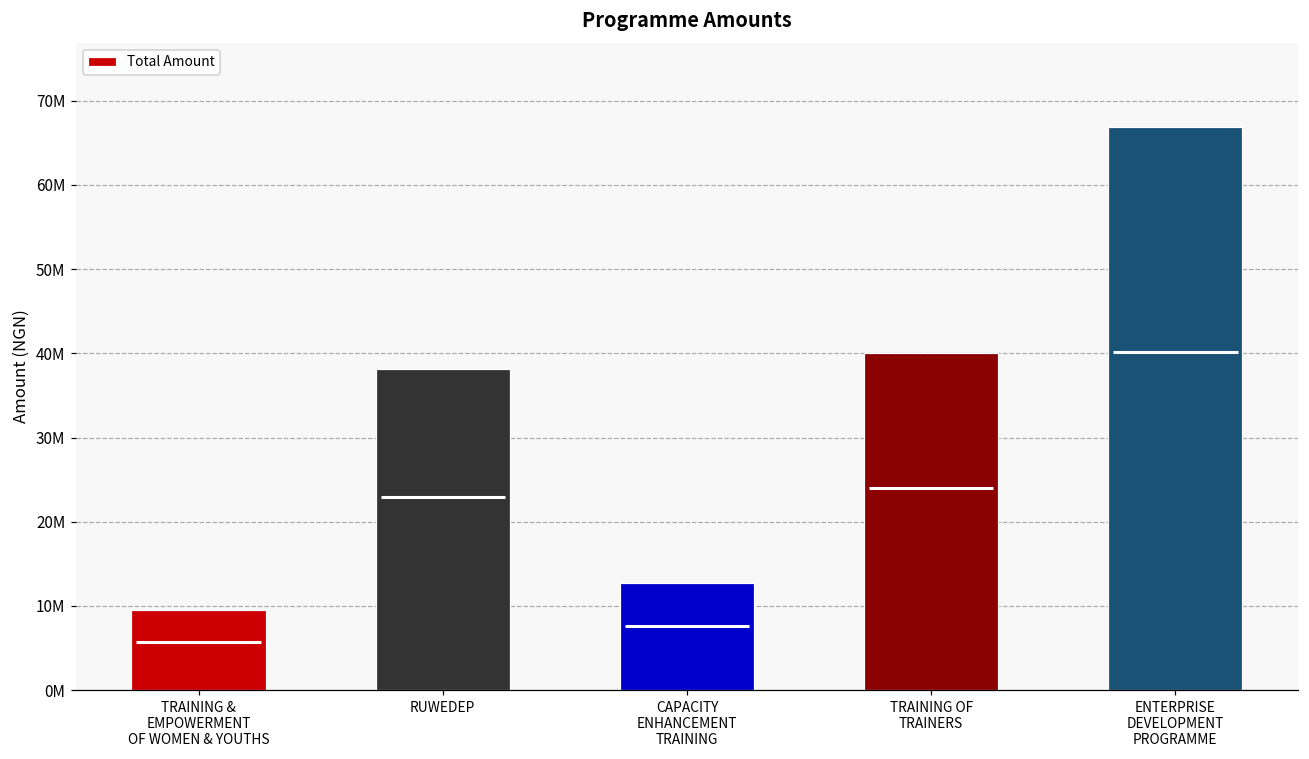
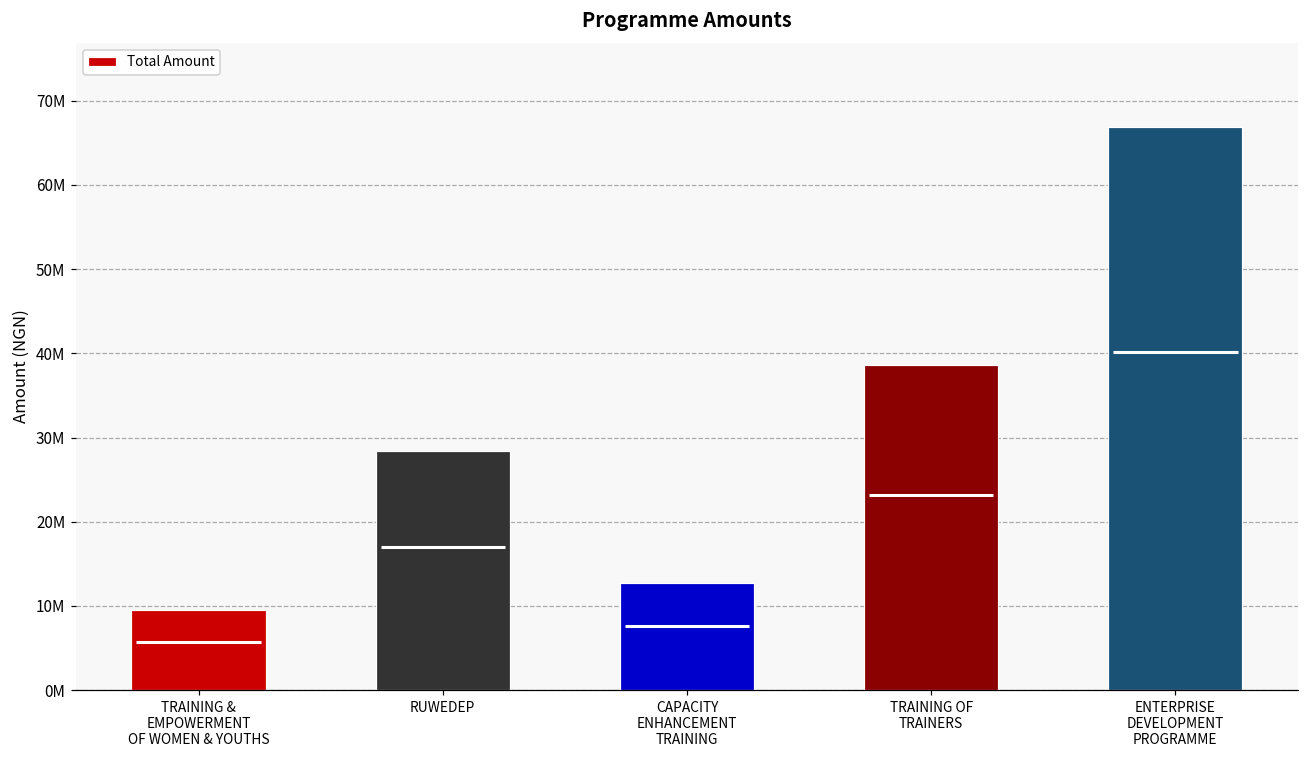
  {
    "TRAINING & EMPOWERMENT OF WOMEN & YOUTHS": 9000000,
-   "RUWEDEP": 38000000,
+   "RUWEDEP": 28000000,
    "CAPACITY ENHANCEMENT TRAINING": 13000000,
-   "TRAINING OF TRAINERS": 40000000,
+   "TRAINING OF TRAINERS": 39000000,
    "ENTERPRISE DEVELOPMENT PROGRAMME": 67000000
  }
